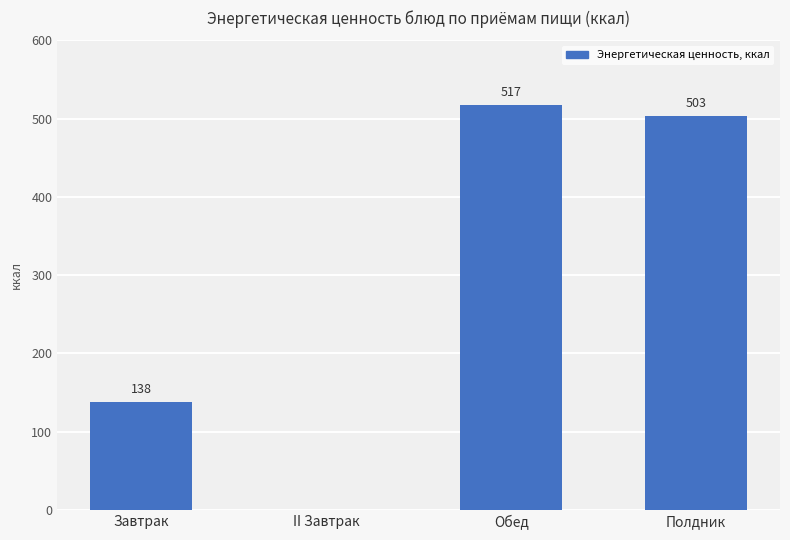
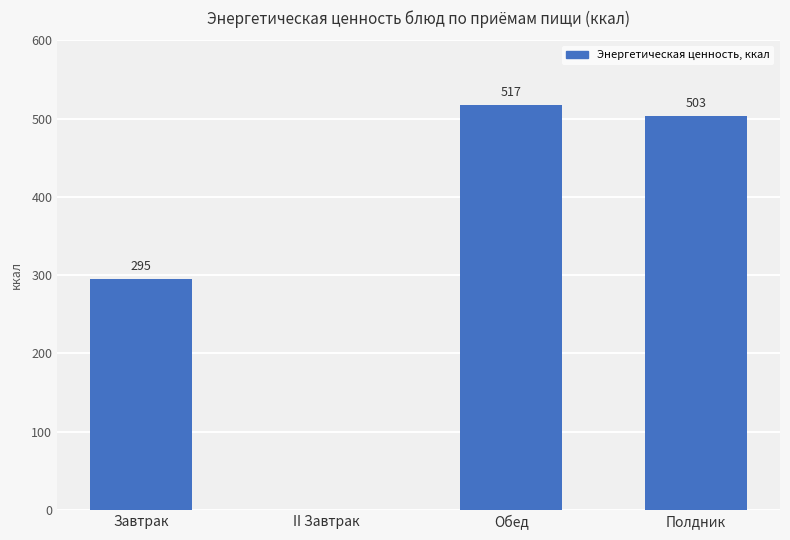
  {
-   "Завтрак": 138,
+   "Завтрак": 295,
    "Обед": 517,
    "Полдник": 503
  }
